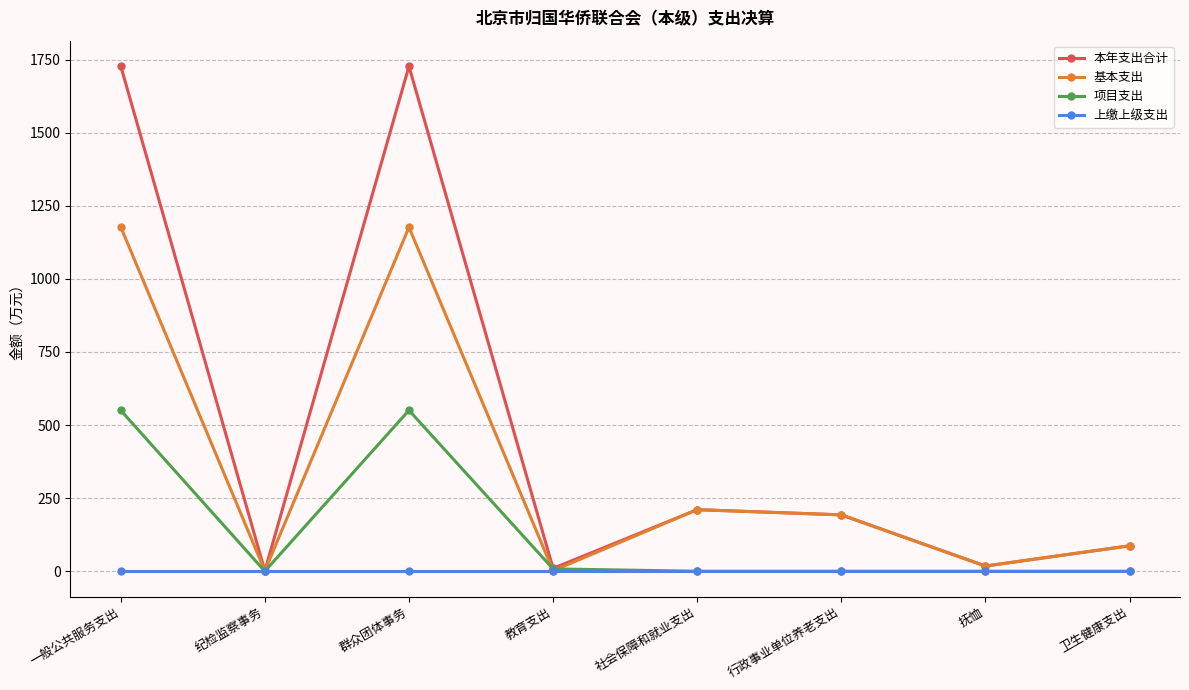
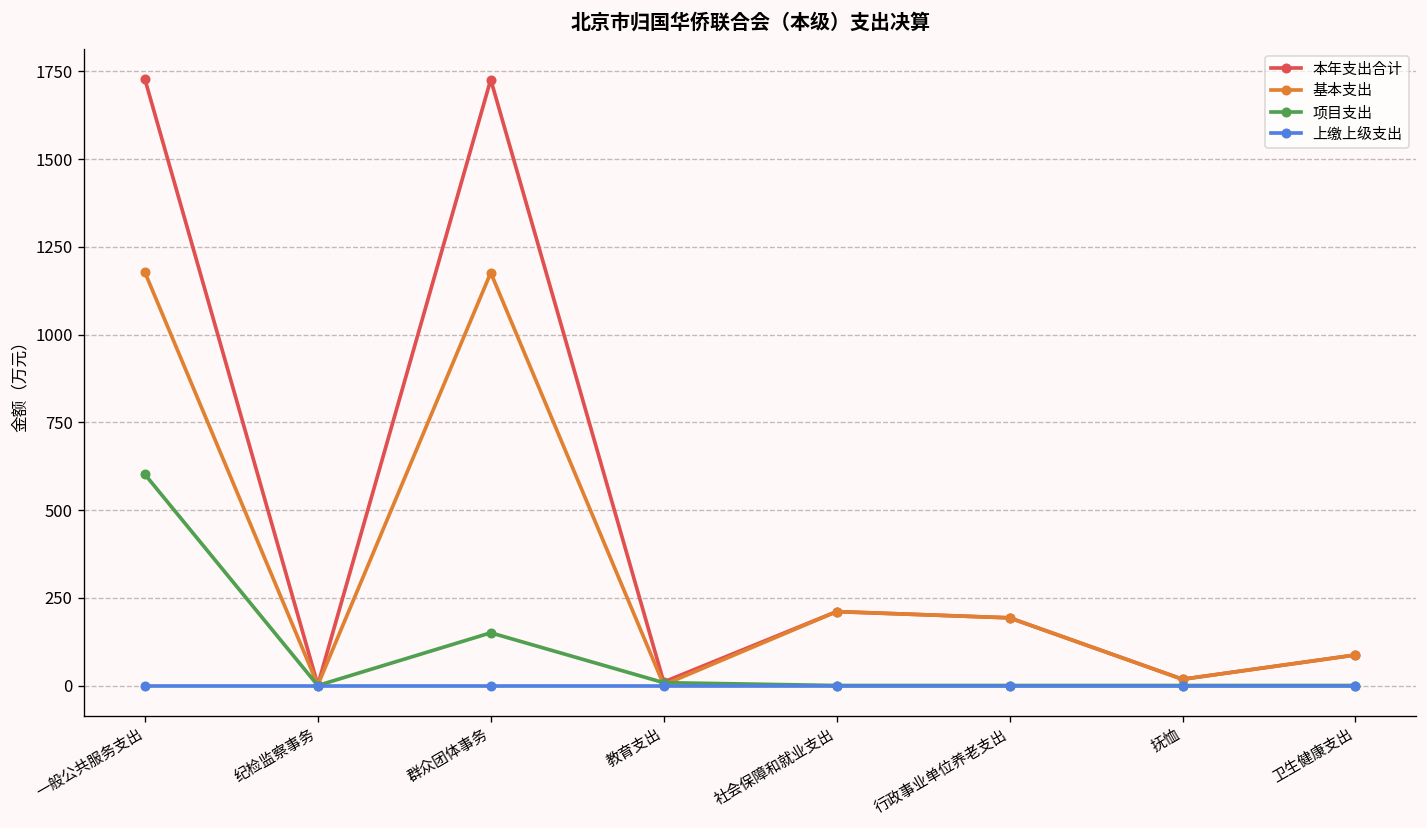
  {
    "项目支出": {
-     "一般公共服务支出": 550,
-     "群众团体事务": 550
+     "一般公共服务支出": 600,
+     "群众团体事务": 150
    },
    "上缴上级支出": {
      "一般公共服务支出": 0,
      "群众团体事务": 0
    }
  }
